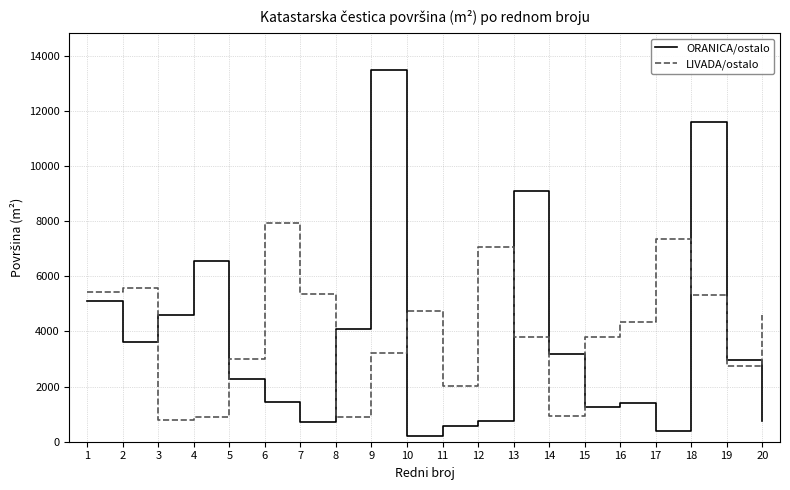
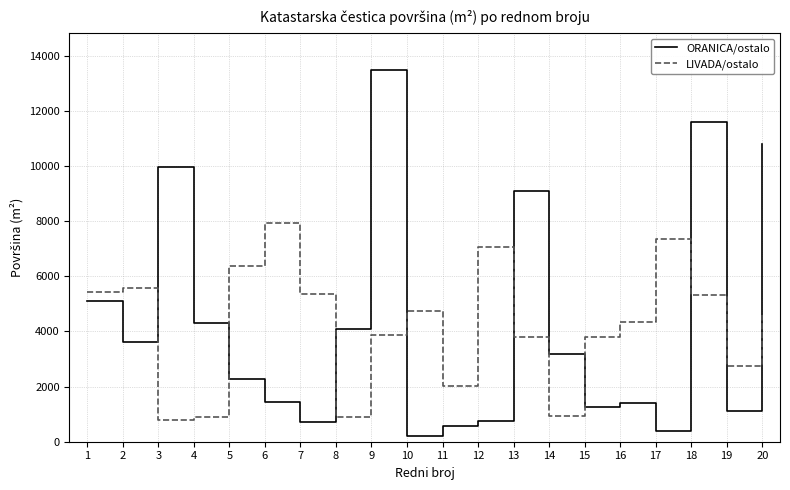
  {
    "ORANICA/ostalo": {
      "1": 5100,
      "2": 3600,
-     "3": 4600,
-     "4": 6600,
+     "3": 10000,
+     "4": 4300,
      "5": 2300,
      "6": 1400,
      "7": 700,
      "8": 4100,
      "9": 13500,
      "10": 200,
      "11": 600,
      "12": 700,
      "13": 9100,
      "14": 3200,
      "15": 1300,
      "16": 1400,
      "17": 400,
      "18": 11600,
-     "19": 3000,
-     "20": 800
+     "19": 1100,
+     "20": 10800
    },
    "LIVADA/ostalo": {
      "1": 5400,
      "2": 5600,
      "3": 800,
      "4": 900,
-     "5": 3000,
+     "5": 6400,
      "6": 7900,
      "7": 5400,
      "8": 900,
-     "9": 3200,
+     "9": 3900,
      "10": 4700,
      "11": 2000,
      "12": 7100,
      "13": 3800,
      "14": 900,
      "15": 3800,
      "16": 4300,
      "17": 7400,
      "18": 5300,
      "19": 2700,
      "20": 4600
    }
  }
